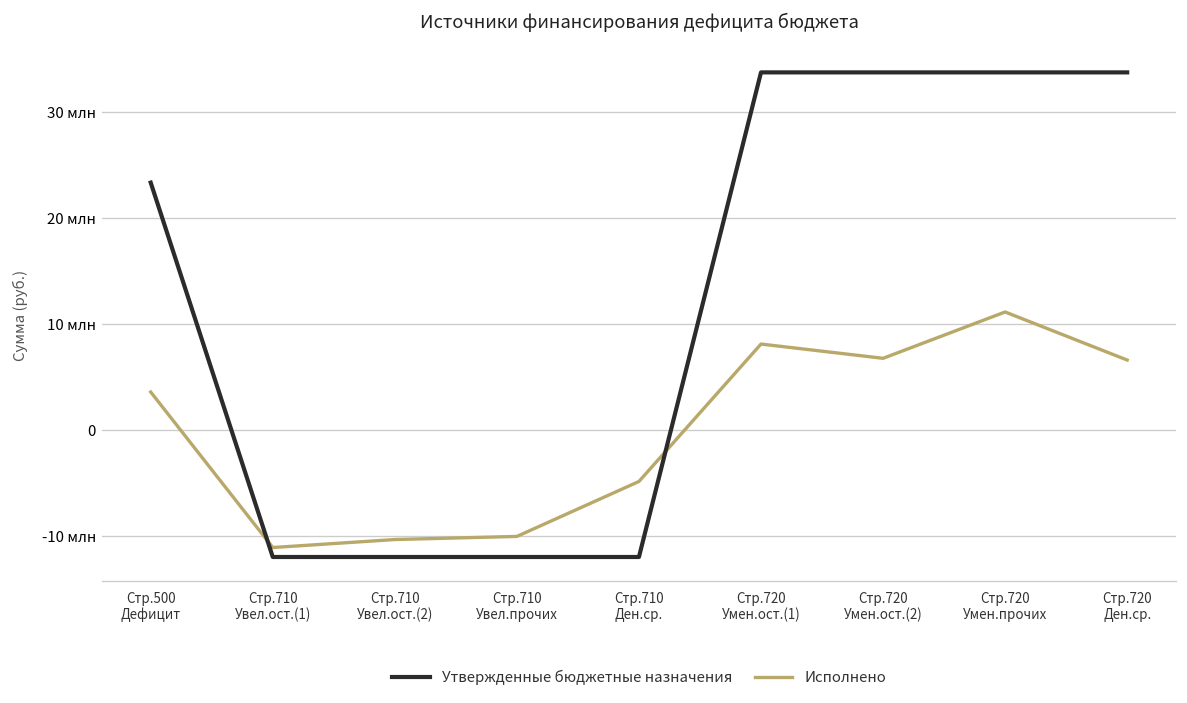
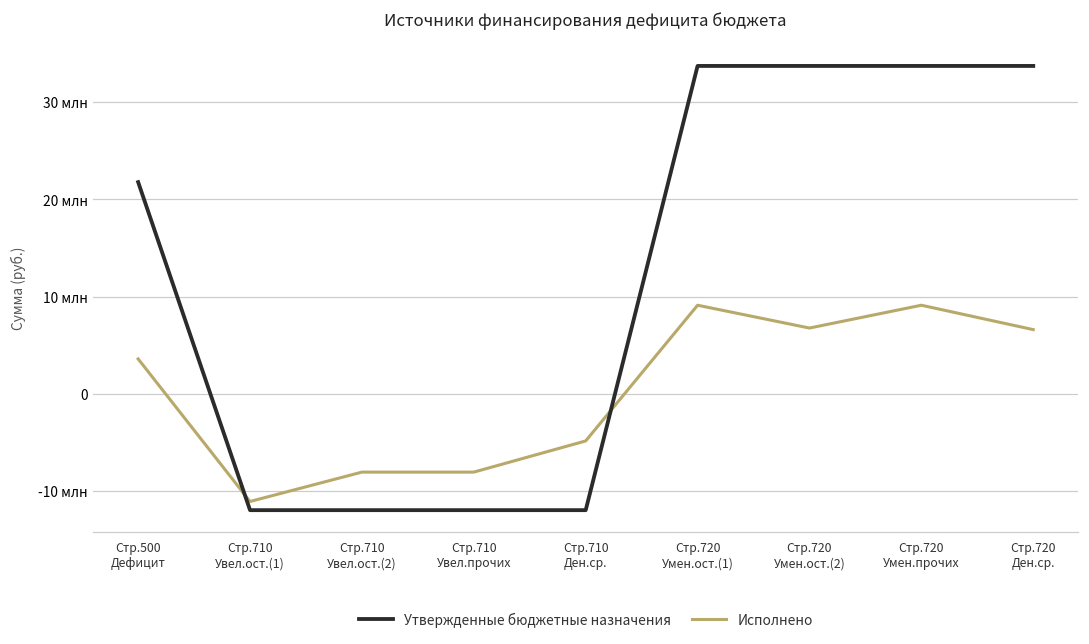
  {
    "Утвержденные бюджетные назначения": {
-     "Стр.500 Дефицит": "23 млн",
+     "Стр.500 Дефицит": "22 млн",
      "Стр.710 Увел.ост.(1)": "-12 млн",
      "Стр.710 Увел.ост.(2)": "-12 млн",
      "Стр.710 Увел.прочих": "-12 млн",
      "Стр.710 Ден.ср.": "-12 млн",
      "Стр.720 Умен.ост.(1)": "34 млн",
      "Стр.720 Умен.ост.(2)": "34 млн",
      "Стр.720 Умен.прочих": "34 млн",
      "Стр.720 Ден.ср.": "34 млн"
    },
    "Исполнено": {
      "Стр.500 Дефицит": "4 млн",
      "Стр.710 Увел.ост.(1)": "-11 млн",
-     "Стр.710 Увел.ост.(2)": "-10 млн",
-     "Стр.710 Увел.прочих": "-10 млн",
+     "Стр.710 Увел.ост.(2)": "-8 млн",
+     "Стр.710 Увел.прочих": "-8 млн",
      "Стр.710 Ден.ср.": "-5 млн",
-     "Стр.720 Умен.ост.(1)": "8 млн",
+     "Стр.720 Умен.ост.(1)": "9 млн",
      "Стр.720 Умен.ост.(2)": "7 млн",
-     "Стр.720 Умен.прочих": "11 млн",
+     "Стр.720 Умен.прочих": "9 млн",
      "Стр.720 Ден.ср.": "7 млн"
    }
  }
